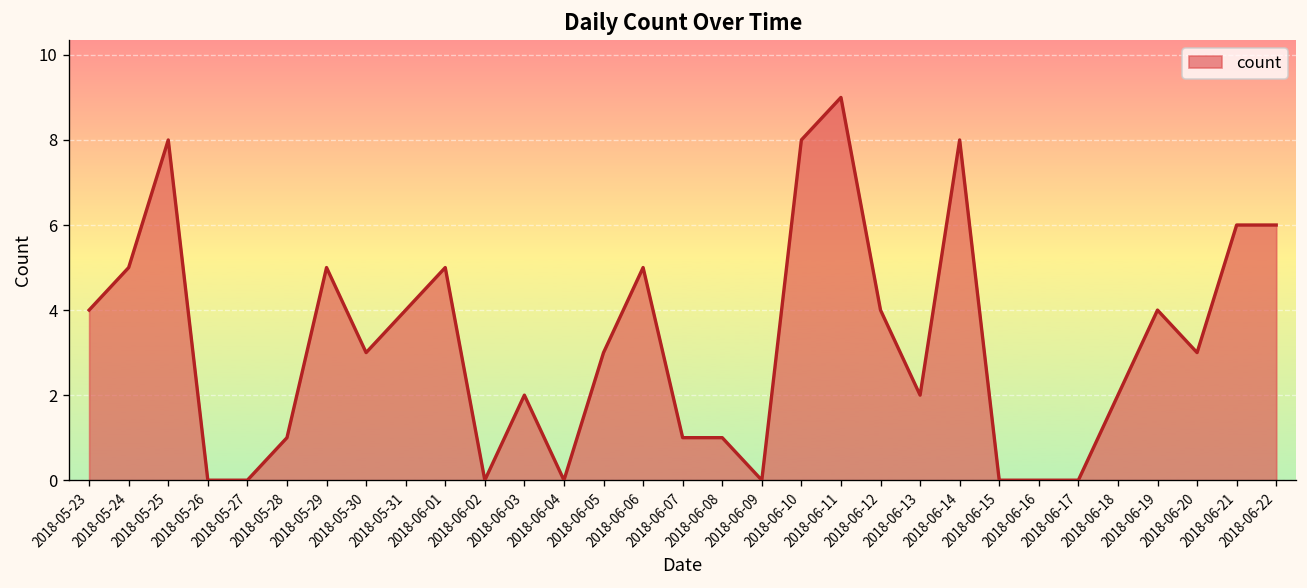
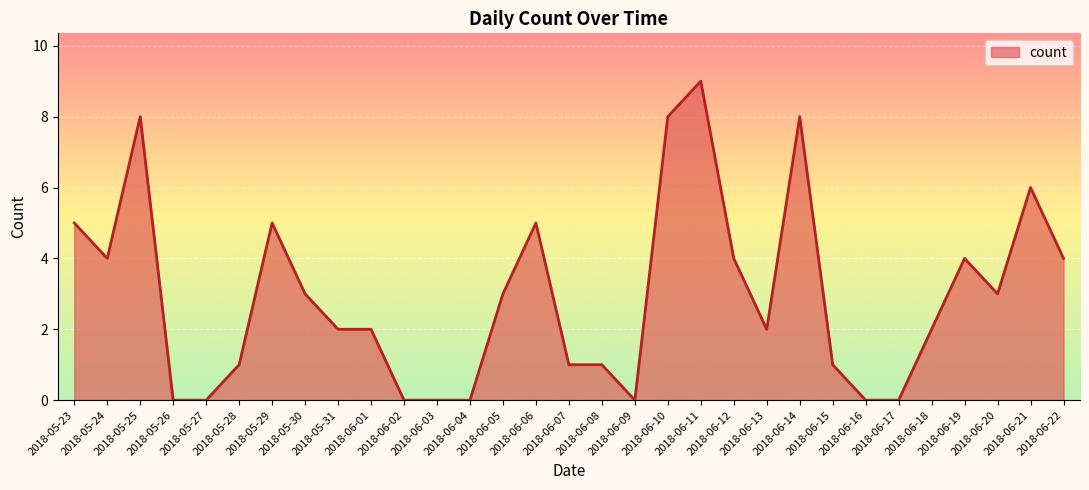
  {
-   "2018-05-23": 4,
-   "2018-05-24": 5,
+   "2018-05-23": 5,
+   "2018-05-24": 4,
    "2018-05-25": 8,
    "2018-05-26": 0,
    "2018-05-27": 0,
    "2018-05-28": 1,
    "2018-05-29": 5,
    "2018-05-30": 3,
-   "2018-05-31": 4,
-   "2018-06-01": 5,
+   "2018-05-31": 2,
+   "2018-06-01": 2,
    "2018-06-02": 0,
-   "2018-06-03": 2,
+   "2018-06-03": 0,
    "2018-06-04": 0,
    "2018-06-05": 3,
    "2018-06-06": 5,
    "2018-06-07": 1,
    "2018-06-08": 1,
    "2018-06-09": 0,
    "2018-06-10": 8,
    "2018-06-11": 9,
    "2018-06-12": 4,
    "2018-06-13": 2,
    "2018-06-14": 8,
-   "2018-06-15": 0,
+   "2018-06-15": 1,
    "2018-06-16": 0,
    "2018-06-17": 0,
    "2018-06-18": 2,
    "2018-06-19": 4,
    "2018-06-20": 3,
    "2018-06-21": 6,
-   "2018-06-22": 6
+   "2018-06-22": 4
  }
